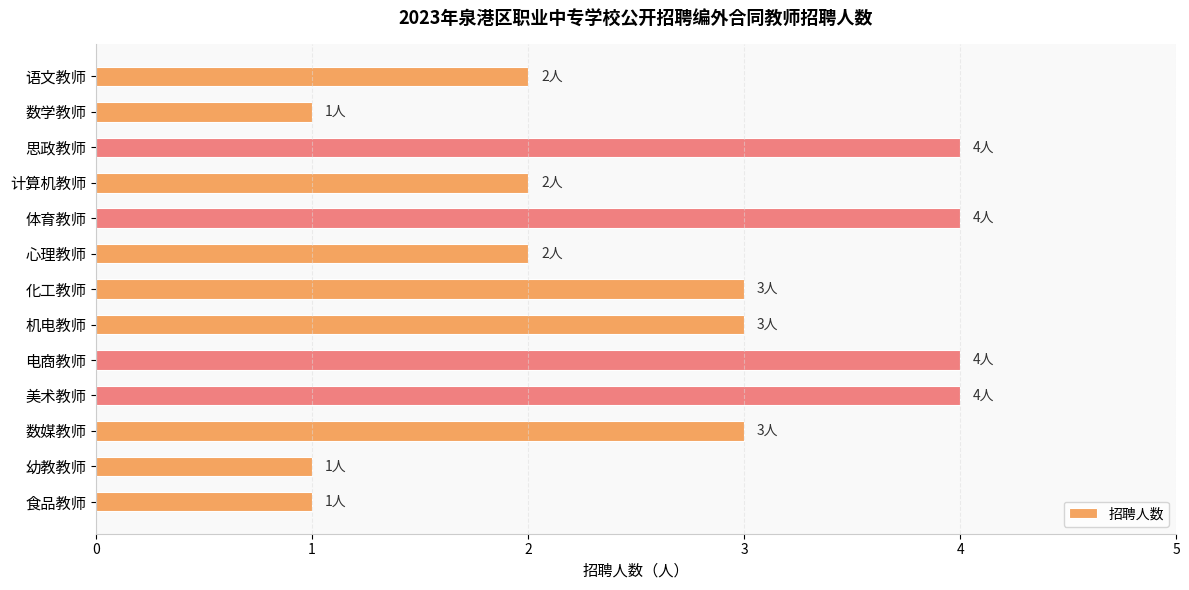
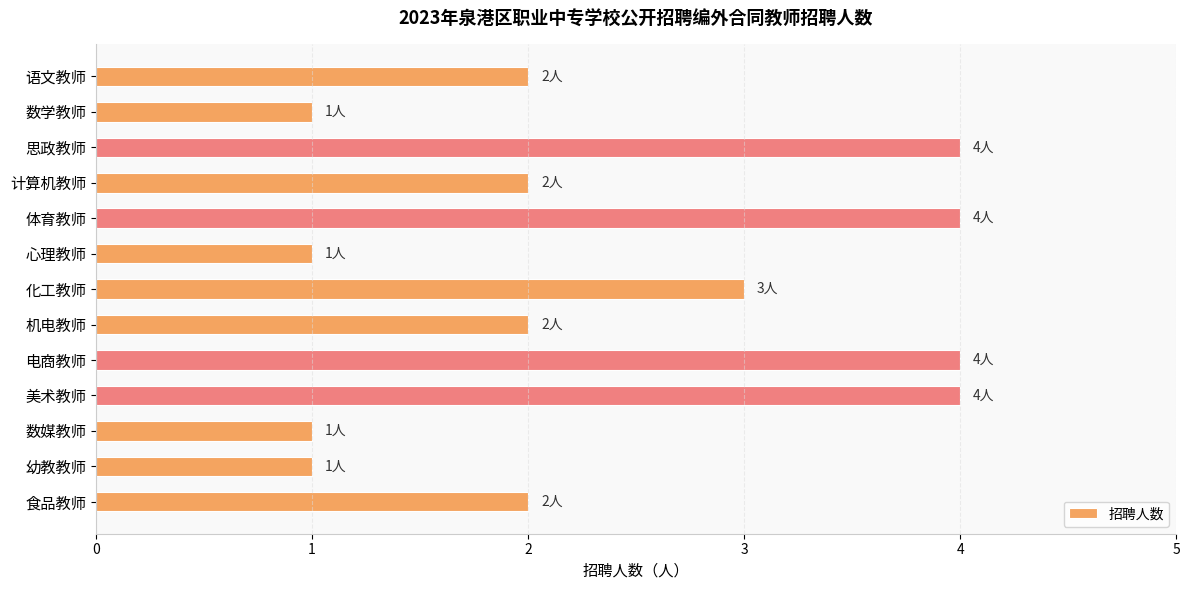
  {
    "语文教师": "2人",
    "数学教师": "1人",
    "思政教师": "4人",
    "计算机教师": "2人",
    "体育教师": "4人",
-   "心理教师": "2人",
+   "心理教师": "1人",
    "化工教师": "3人",
-   "机电教师": "3人",
+   "机电教师": "2人",
    "电商教师": "4人",
    "美术教师": "4人",
-   "数媒教师": "3人",
+   "数媒教师": "1人",
    "幼教教师": "1人",
-   "食品教师": "1人"
+   "食品教师": "2人"
  }
